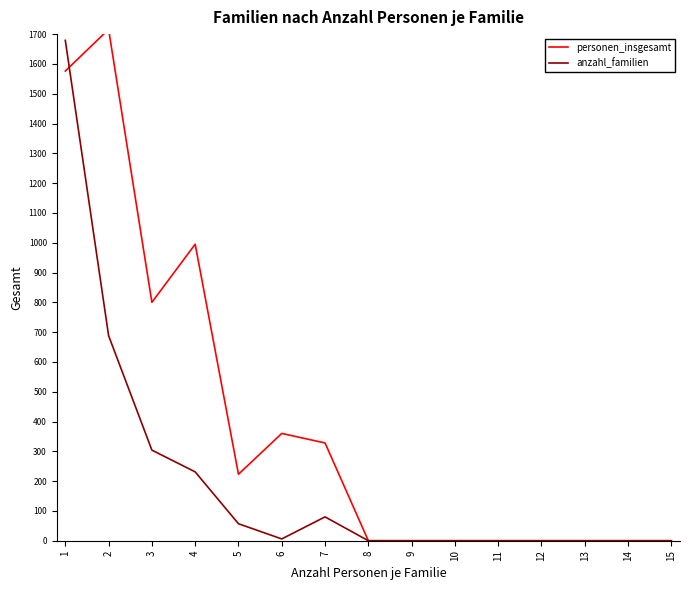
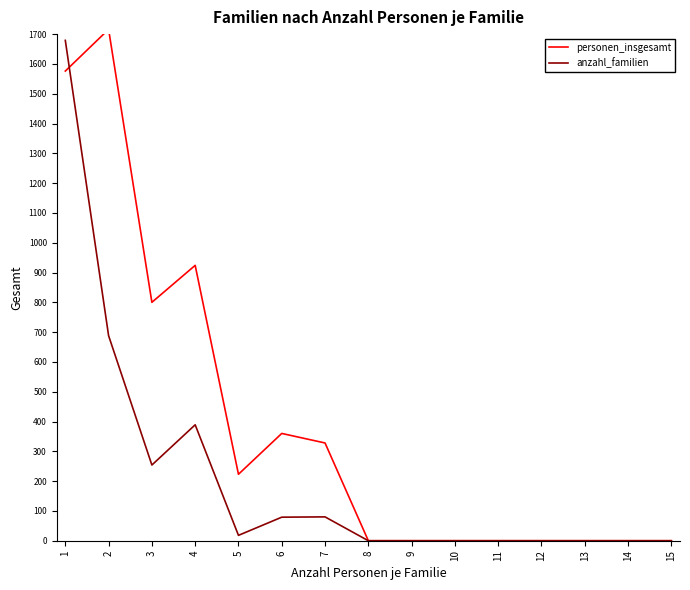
  {
    "personen_insgesamt": {
      "1": 1580,
      "3": 800,
-     "4": 1000,
+     "4": 920,
      "5": 220,
      "6": 360,
      "7": 330
    },
    "anzahl_familien": {
      "1": 1680,
      "2": 690,
-     "3": 300,
-     "4": 230,
-     "5": 60,
-     "6": 10,
+     "3": 250,
+     "4": 390,
+     "5": 20,
+     "6": 80,
      "7": 80
    }
  }
